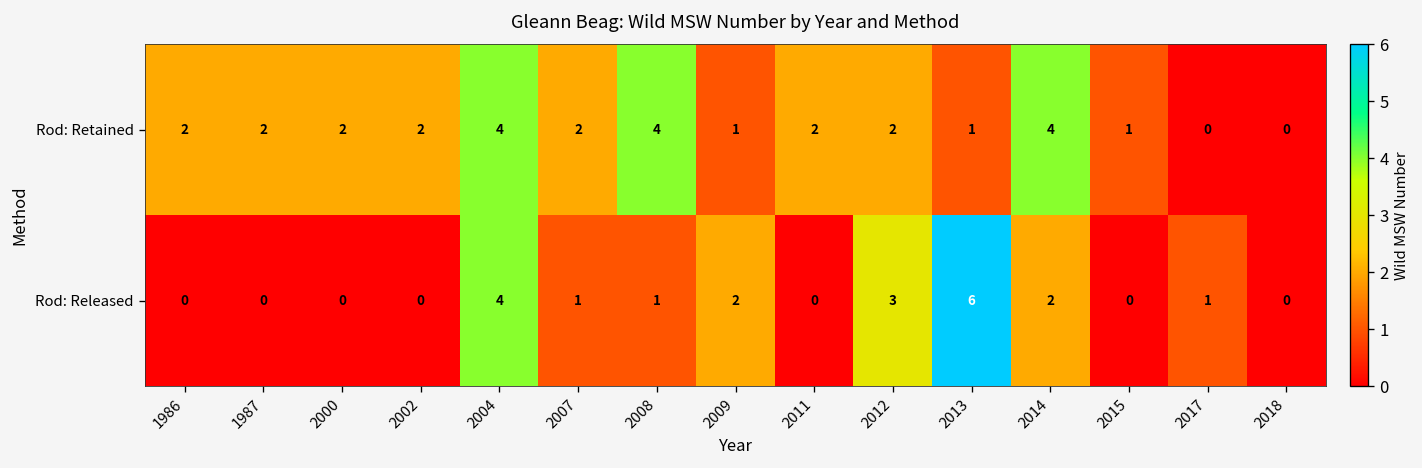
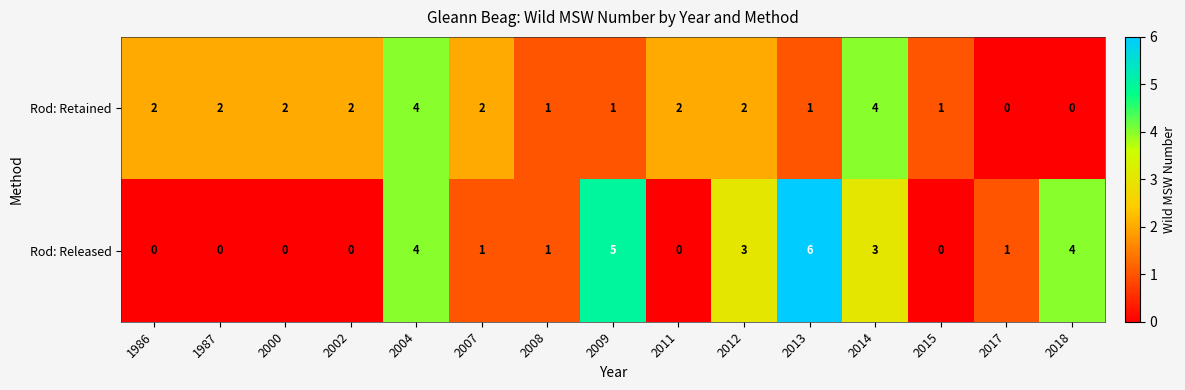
  {
    "Rod: Retained": {
      "1986": 2,
      "1987": 2,
      "2000": 2,
      "2002": 2,
      "2004": 4,
      "2007": 2,
-     "2008": 4,
+     "2008": 1,
      "2009": 1,
      "2011": 2,
      "2012": 2,
      "2013": 1,
      "2014": 4,
      "2015": 1,
      "2017": 0,
      "2018": 0
    },
    "Rod: Released": {
      "1986": 0,
      "1987": 0,
      "2000": 0,
      "2002": 0,
      "2004": 4,
      "2007": 1,
      "2008": 1,
-     "2009": 2,
+     "2009": 5,
      "2011": 0,
      "2012": 3,
      "2013": 6,
-     "2014": 2,
+     "2014": 3,
      "2015": 0,
      "2017": 1,
-     "2018": 0
+     "2018": 4
    }
  }
